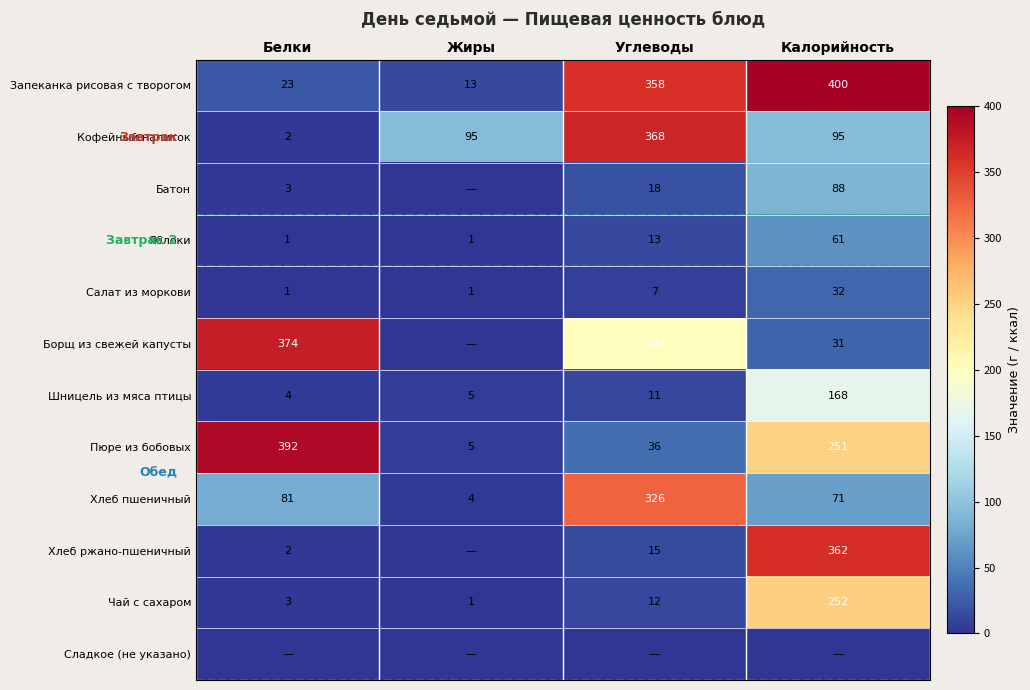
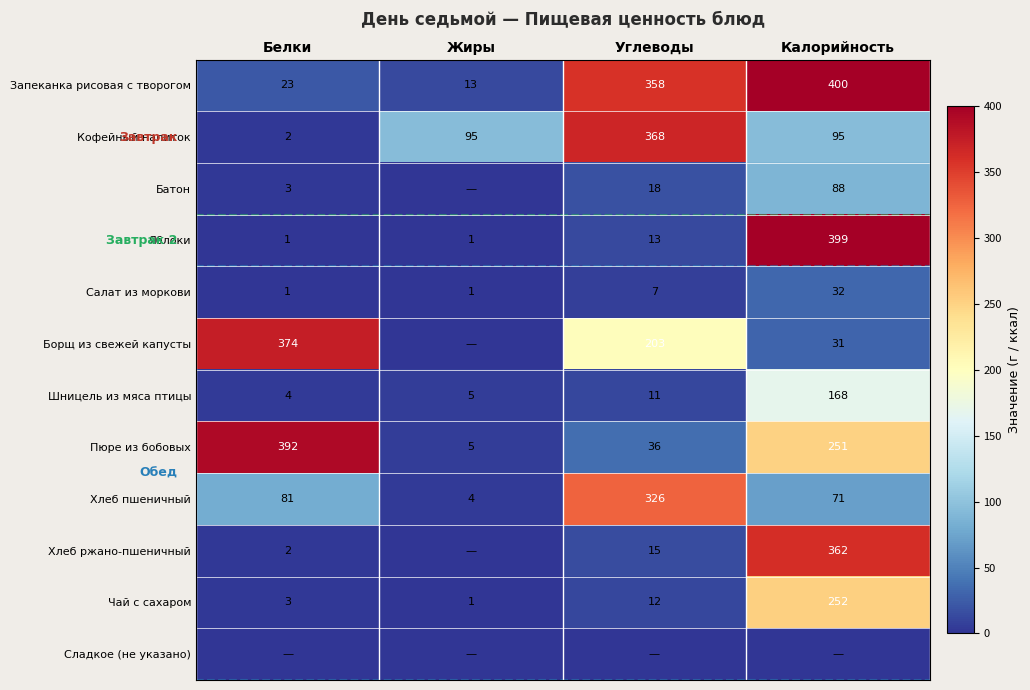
  {
    "Запеканка рисовая с творогом": {
      "Белки": 23,
      "Жиры": 13,
      "Углеводы": 358,
      "Калорийность": 400
    },
    "Кофейный напиток": {
      "Белки": 2,
      "Жиры": 95,
      "Углеводы": 368,
      "Калорийность": 95
    },
    "Батон": {
      "Белки": 3,
      "Углеводы": 18,
      "Калорийность": 88
    },
    "Яблоки": {
      "Белки": 1,
      "Жиры": 1,
      "Углеводы": 13,
-     "Калорийность": 61
+     "Калорийность": 399
    },
    "Салат из моркови": {
      "Белки": 1,
      "Жиры": 1,
      "Углеводы": 7,
      "Калорийность": 32
    },
    "Борщ из свежей капусты": {
      "Белки": 374,
      "Углеводы": 203,
      "Калорийность": 31
    },
    "Шницель из мяса птицы": {
      "Белки": 4,
      "Жиры": 5,
      "Углеводы": 11,
      "Калорийность": 168
    },
    "Пюре из бобовых": {
      "Белки": 392,
      "Жиры": 5,
      "Углеводы": 36,
      "Калорийность": 251
    },
    "Хлеб пшеничный": {
      "Белки": 81,
      "Жиры": 4,
      "Углеводы": 326,
      "Калорийность": 71
    },
    "Хлеб ржано-пшеничный": {
      "Белки": 2,
      "Углеводы": 15,
      "Калорийность": 362
    },
    "Чай с сахаром": {
      "Белки": 3,
      "Жиры": 1,
      "Углеводы": 12,
      "Калорийность": 252
    }
  }
